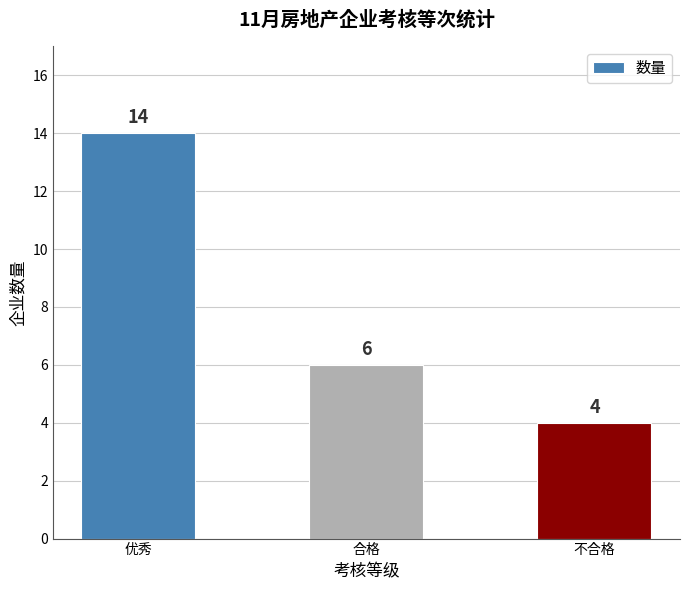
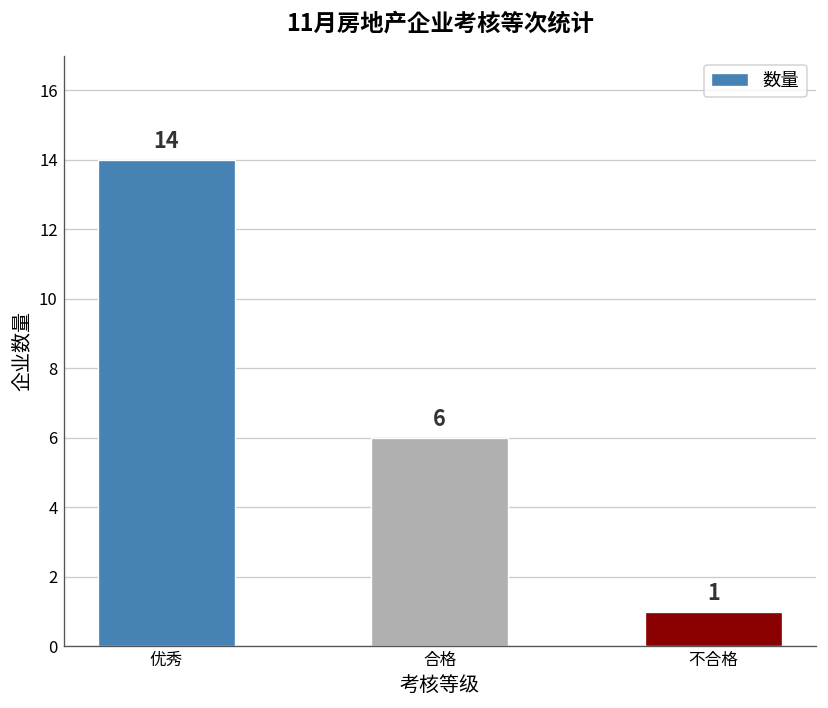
  {
    "优秀": 14,
    "合格": 6,
-   "不合格": 4
+   "不合格": 1
  }
